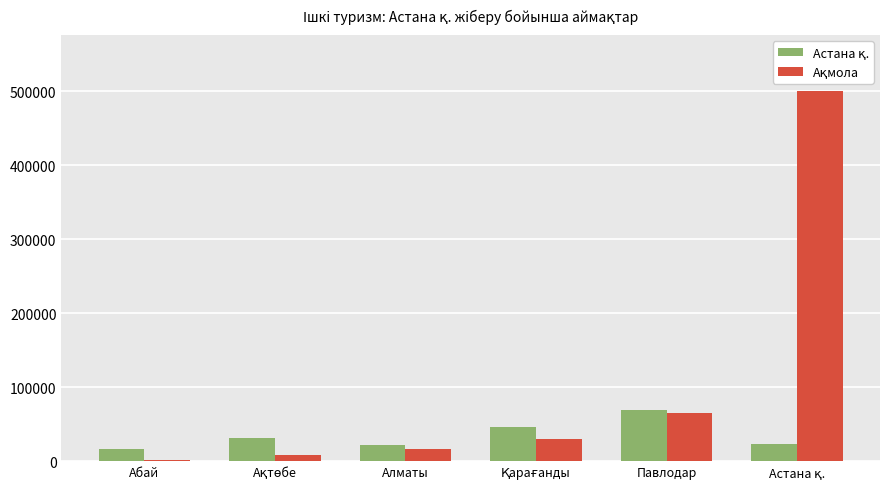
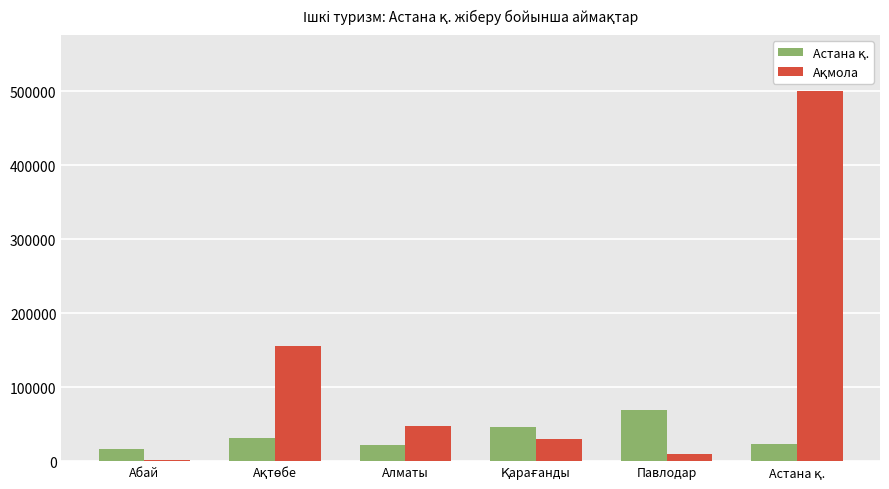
  {
    "Астана қ.": {
      "Абай": 20000,
      "Ақтөбе": 30000,
      "Алматы": 20000,
      "Қарағанды": 50000,
      "Павлодар": 70000,
      "Астана қ.": 20000
    },
    "Ақмола": {
-     "Ақтөбе": 10000,
-     "Алматы": 20000,
+     "Ақтөбе": 160000,
+     "Алматы": 50000,
      "Қарағанды": 30000,
-     "Павлодар": 70000,
+     "Павлодар": 10000,
      "Астана қ.": 500000
    }
  }
